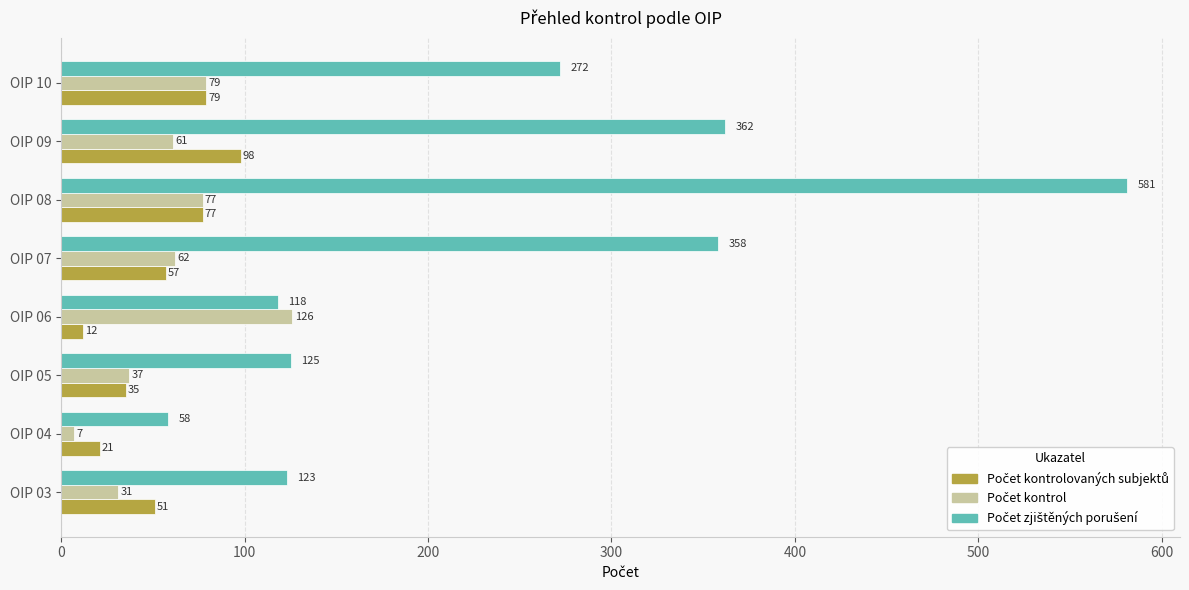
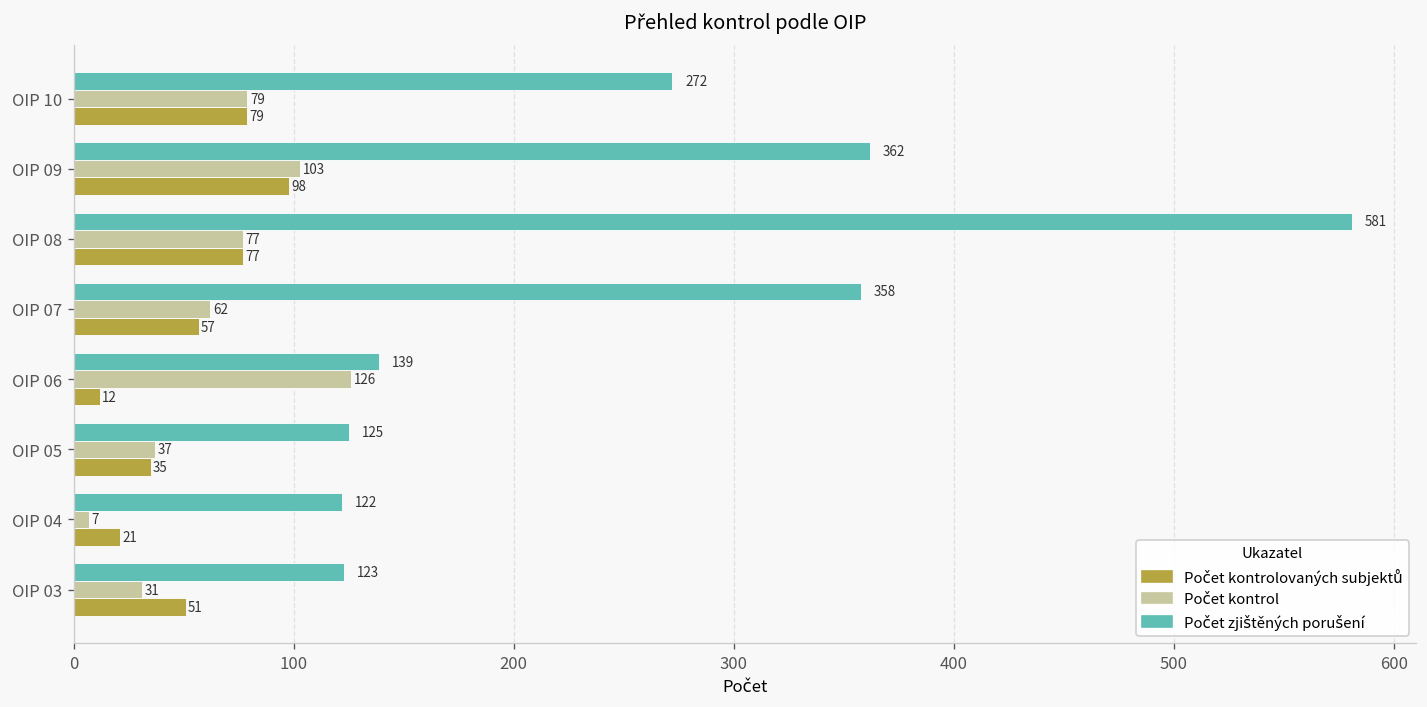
  {
    "Počet kontrolovaných subjektů": {
      "OIP 10": 79,
      "OIP 09": 98,
      "OIP 08": 77,
      "OIP 07": 57,
      "OIP 06": 12,
      "OIP 05": 35,
      "OIP 04": 21,
      "OIP 03": 51
    },
    "Počet kontrol": {
      "OIP 10": 79,
-     "OIP 09": 61,
+     "OIP 09": 103,
      "OIP 08": 77,
      "OIP 07": 62,
      "OIP 06": 126,
      "OIP 05": 37,
      "OIP 04": 7,
      "OIP 03": 31
    },
    "Počet zjištěných porušení": {
      "OIP 10": 272,
      "OIP 09": 362,
      "OIP 08": 581,
      "OIP 07": 358,
-     "OIP 06": 118,
+     "OIP 06": 139,
      "OIP 05": 125,
-     "OIP 04": 58,
+     "OIP 04": 122,
      "OIP 03": 123
    }
  }
